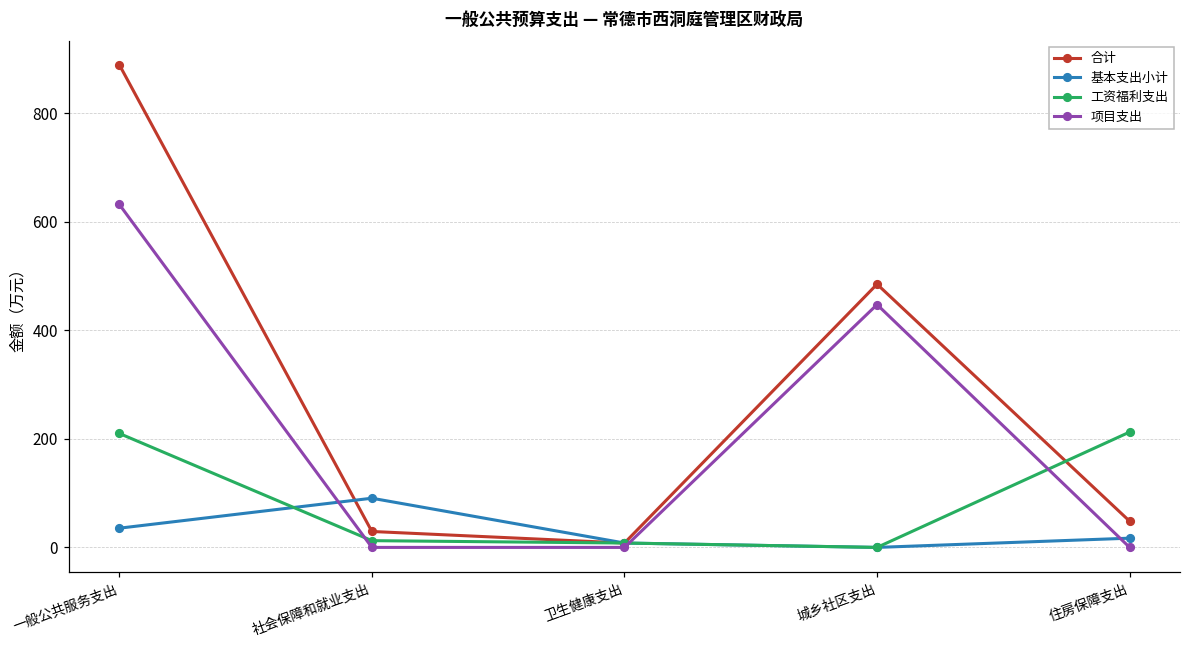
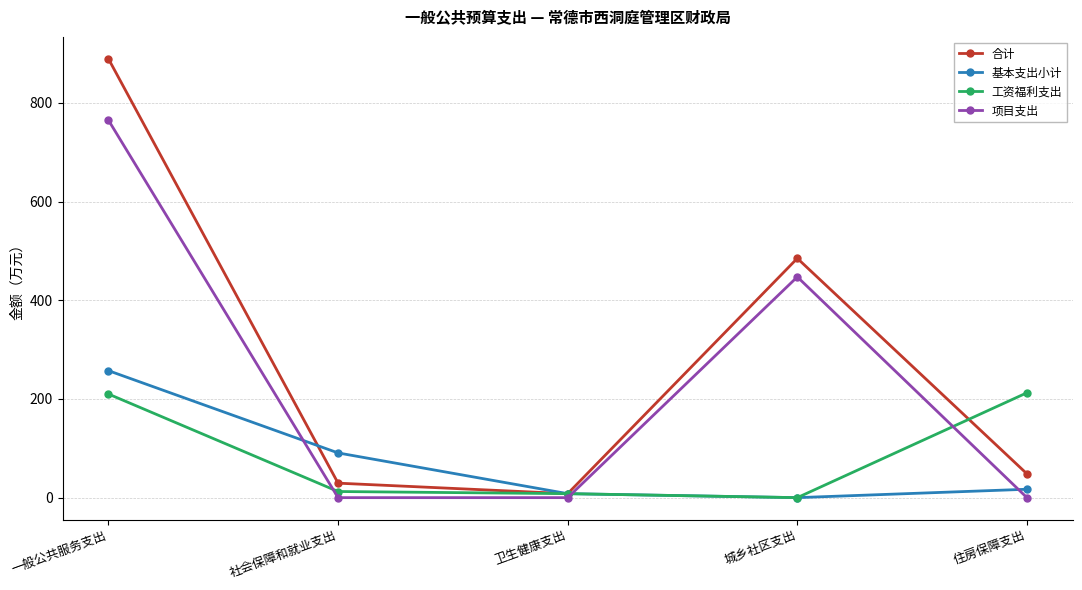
  {
    "合计": {
      "一般公共服务支出": 890,
      "社会保障和就业支出": 30,
      "城乡社区支出": 490,
      "住房保障支出": 50
    },
    "基本支出小计": {
-     "一般公共服务支出": 40,
+     "一般公共服务支出": 260,
      "社会保障和就业支出": 90,
      "住房保障支出": 20
    },
    "工资福利支出": {
      "一般公共服务支出": 210,
      "社会保障和就业支出": 10,
      "住房保障支出": 210
    },
    "项目支出": {
-     "一般公共服务支出": 630,
+     "一般公共服务支出": 770,
      "社会保障和就业支出": 0,
      "卫生健康支出": 0,
      "城乡社区支出": 450,
      "住房保障支出": 0
    }
  }
